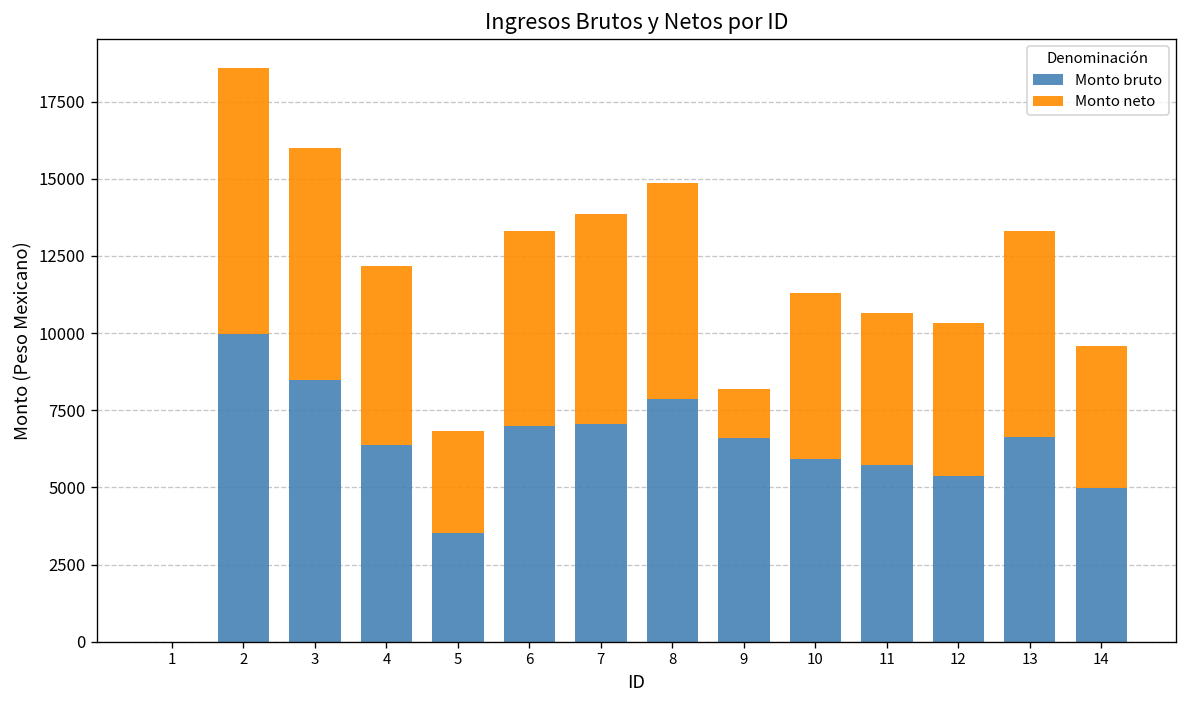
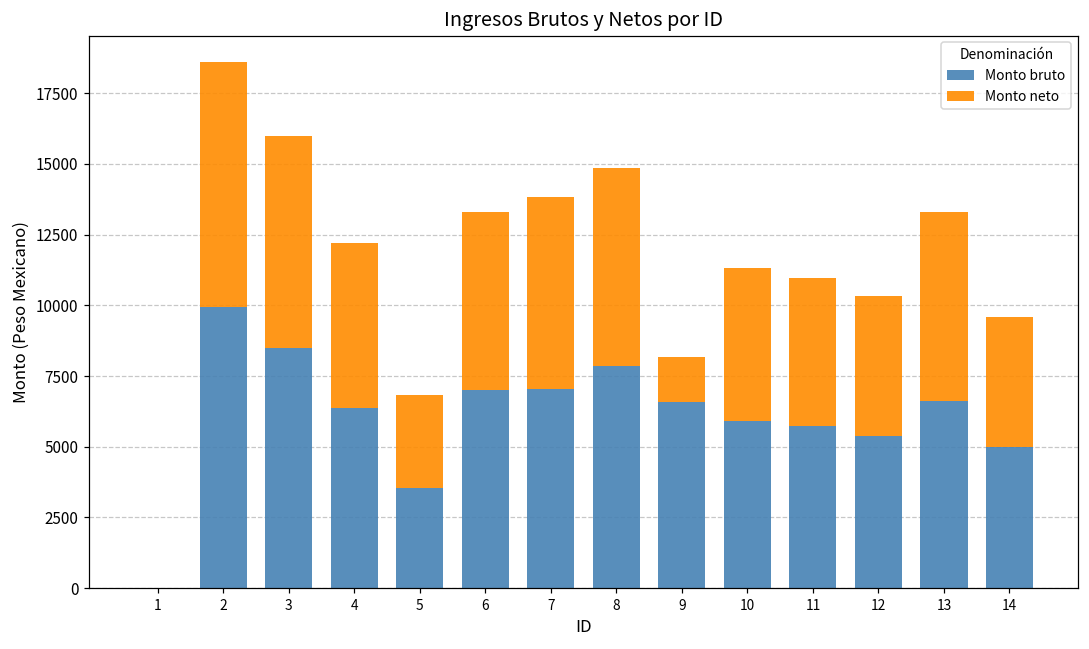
  {
    "Monto bruto": {
      "1": 0,
      "2": 10000,
      "3": 8500,
      "4": 6400,
      "5": 3500,
      "6": 7000,
      "7": 7000,
      "8": 7900,
      "9": 6600,
      "10": 5900,
      "11": 5700,
      "12": 5400,
      "13": 6600,
      "14": 5000
    },
    "Monto neto": {
      "1": 0,
      "2": 8700,
      "3": 7500,
      "4": 5800,
      "5": 3300,
      "6": 6300,
      "7": 6800,
      "8": 7000,
      "9": 1600,
      "10": 5400,
-     "11": 4900,
+     "11": 5300,
      "12": 5000,
      "13": 6700,
      "14": 4600
    }
  }
